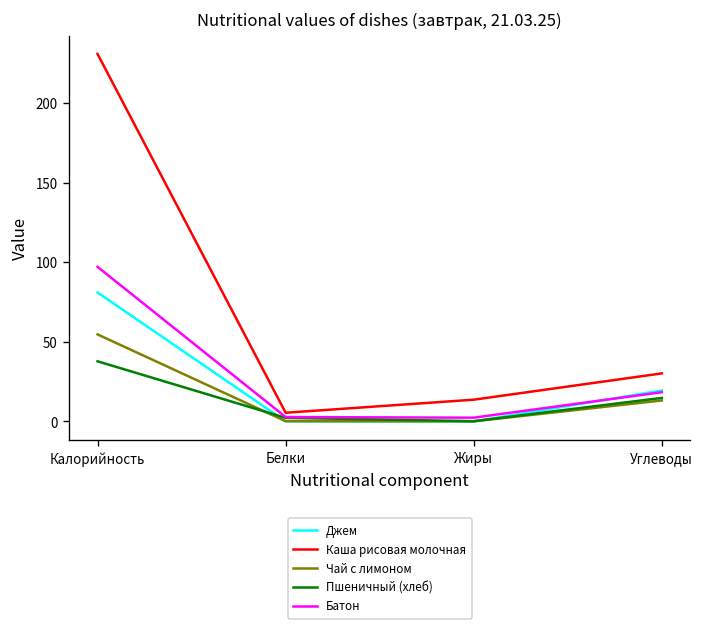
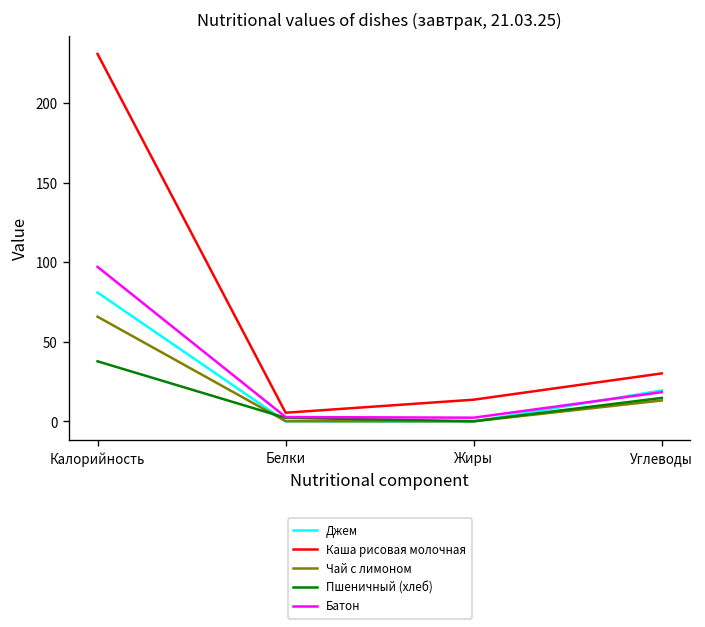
  {
    "Джем": {
      "Калорийность": 81
    },
    "Каша рисовая молочная": {
      "Калорийность": 231,
      "Белки": 6,
      "Жиры": 14,
      "Углеводы": 30
    },
    "Чай с лимоном": {
-     "Калорийность": 55
+     "Калорийность": 66
    },
    "Пшеничный (хлеб)": {
      "Калорийность": 38
    },
    "Батон": {
      "Калорийность": 97,
      "Жиры": 2
    }
  }
